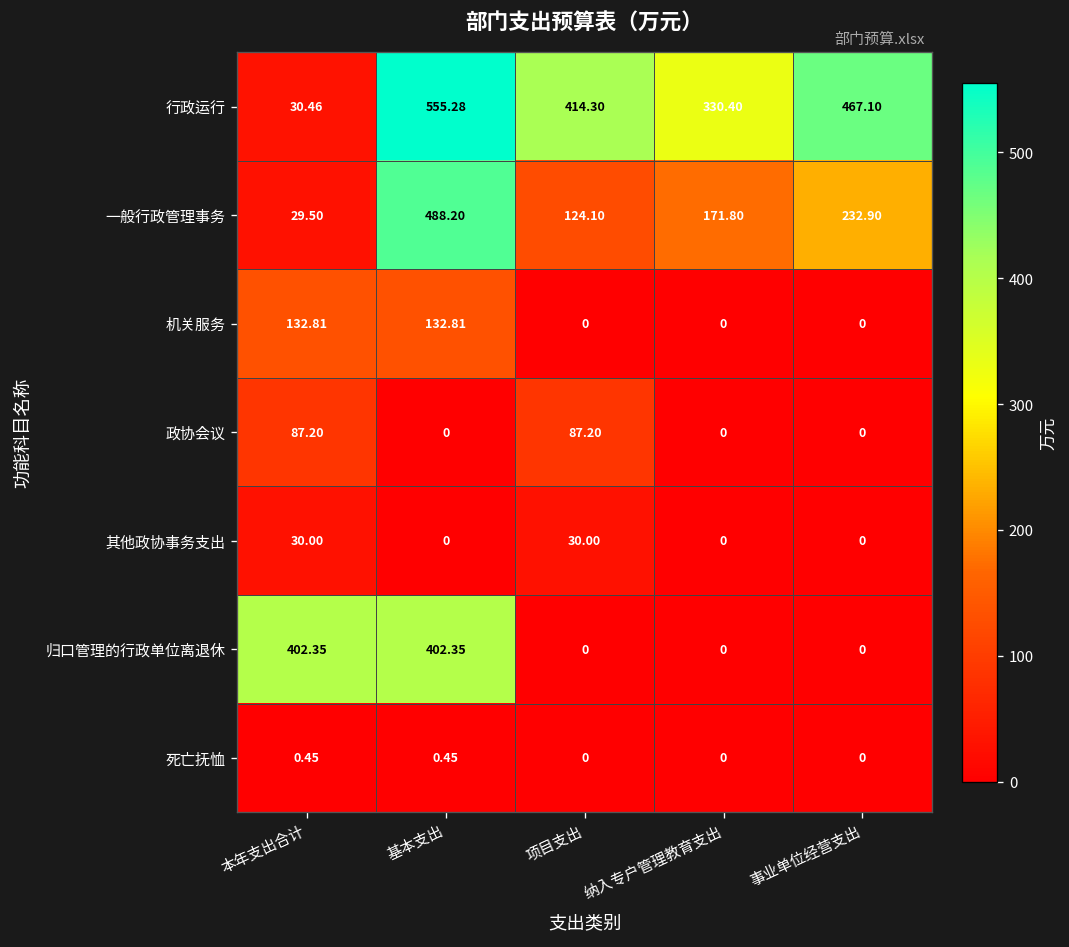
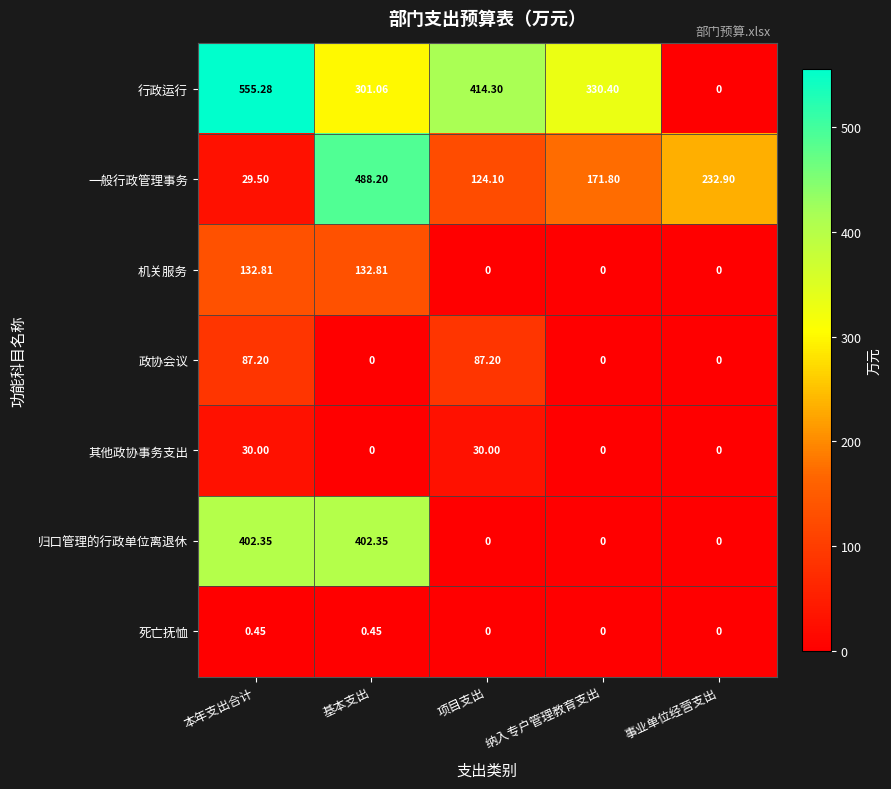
  {
    "行政运行": {
-     "本年支出合计": 30.46,
-     "基本支出": 555.28,
+     "本年支出合计": 555.28,
+     "基本支出": 301.06,
      "项目支出": 414.30,
      "纳入专户管理教育支出": 330.40,
-     "事业单位经营支出": 467.10
+     "事业单位经营支出": 0
    },
    "一般行政管理事务": {
      "本年支出合计": 29.50,
      "基本支出": 488.20,
      "项目支出": 124.10,
      "纳入专户管理教育支出": 171.80,
      "事业单位经营支出": 232.90
    },
    "机关服务": {
      "本年支出合计": 132.81,
      "基本支出": 132.81,
      "项目支出": 0,
      "纳入专户管理教育支出": 0,
      "事业单位经营支出": 0
    },
    "政协会议": {
      "本年支出合计": 87.20,
      "基本支出": 0,
      "项目支出": 87.20,
      "纳入专户管理教育支出": 0,
      "事业单位经营支出": 0
    },
    "其他政协事务支出": {
      "本年支出合计": 30.00,
      "基本支出": 0,
      "项目支出": 30.00,
      "纳入专户管理教育支出": 0,
      "事业单位经营支出": 0
    },
    "归口管理的行政单位离退休": {
      "本年支出合计": 402.35,
      "基本支出": 402.35,
      "项目支出": 0,
      "纳入专户管理教育支出": 0,
      "事业单位经营支出": 0
    },
    "死亡抚恤": {
      "本年支出合计": 0.45,
      "基本支出": 0.45,
      "项目支出": 0,
      "纳入专户管理教育支出": 0,
      "事业单位经营支出": 0
    }
  }
